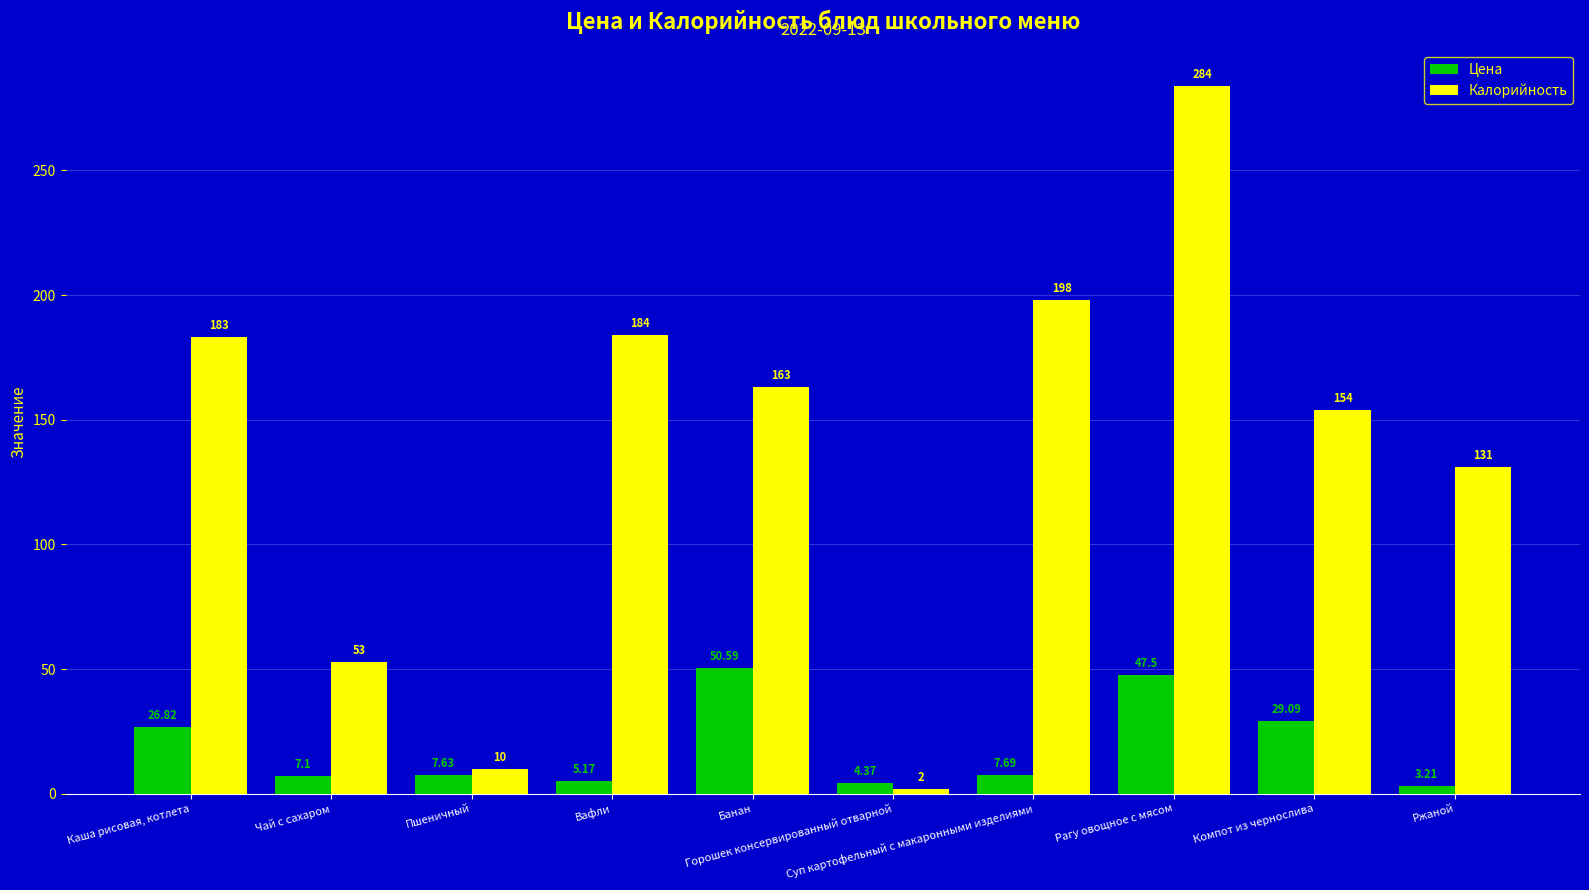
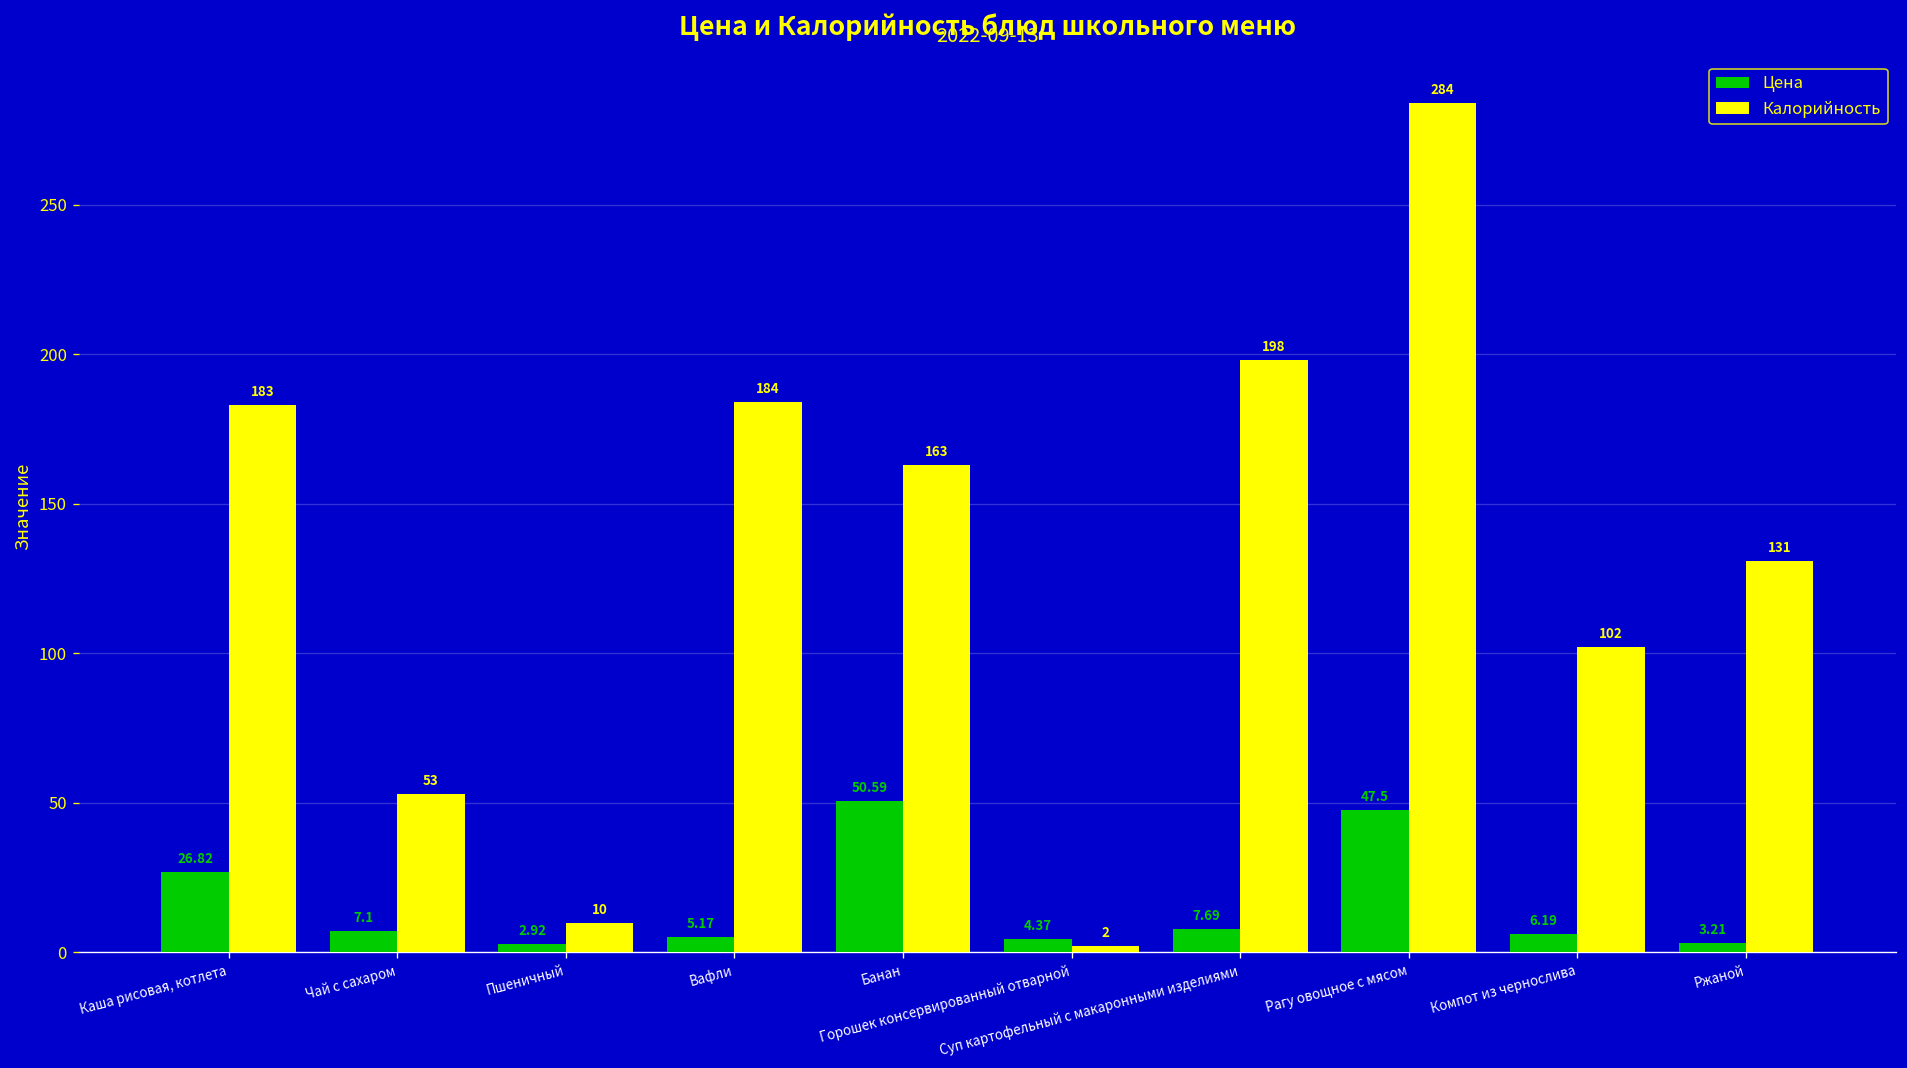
  {
    "Цена": {
      "Каша рисовая, котлета": 26.82,
      "Чай с сахаром": 7.1,
-     "Пшеничный": 7.63,
+     "Пшеничный": 2.92,
      "Вафли": 5.17,
      "Банан": 50.59,
      "Горошек консервированный отварной": 4.37,
      "Суп картофельный с макаронными изделиями": 7.69,
      "Рагу овощное с мясом": 47.5,
-     "Компот из чернослива": 29.09,
+     "Компот из чернослива": 6.19,
      "Ржаной": 3.21
    },
    "Калорийность": {
      "Каша рисовая, котлета": 183,
      "Чай с сахаром": 53,
      "Пшеничный": 10,
      "Вафли": 184,
      "Банан": 163,
      "Горошек консервированный отварной": 2,
      "Суп картофельный с макаронными изделиями": 198,
      "Рагу овощное с мясом": 284,
-     "Компот из чернослива": 154,
+     "Компот из чернослива": 102,
      "Ржаной": 131
    }
  }
